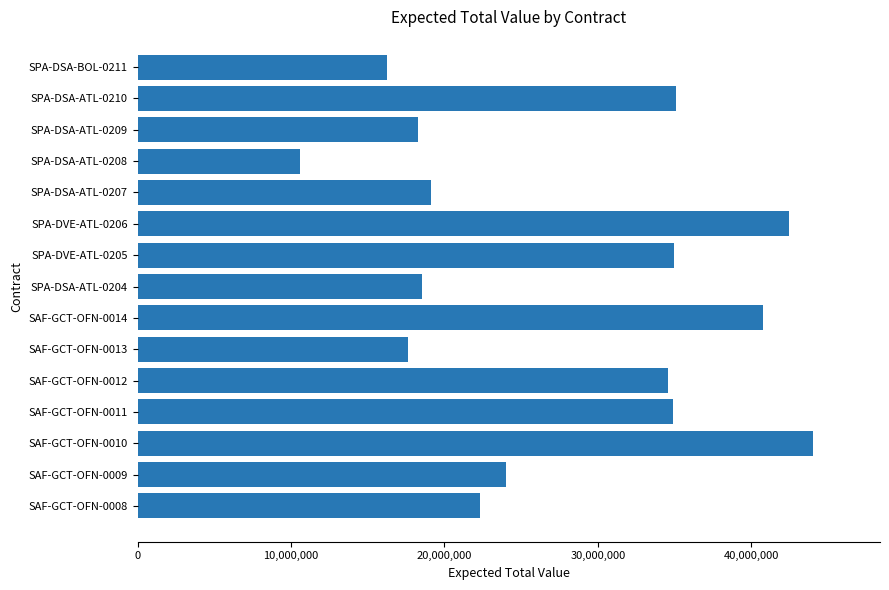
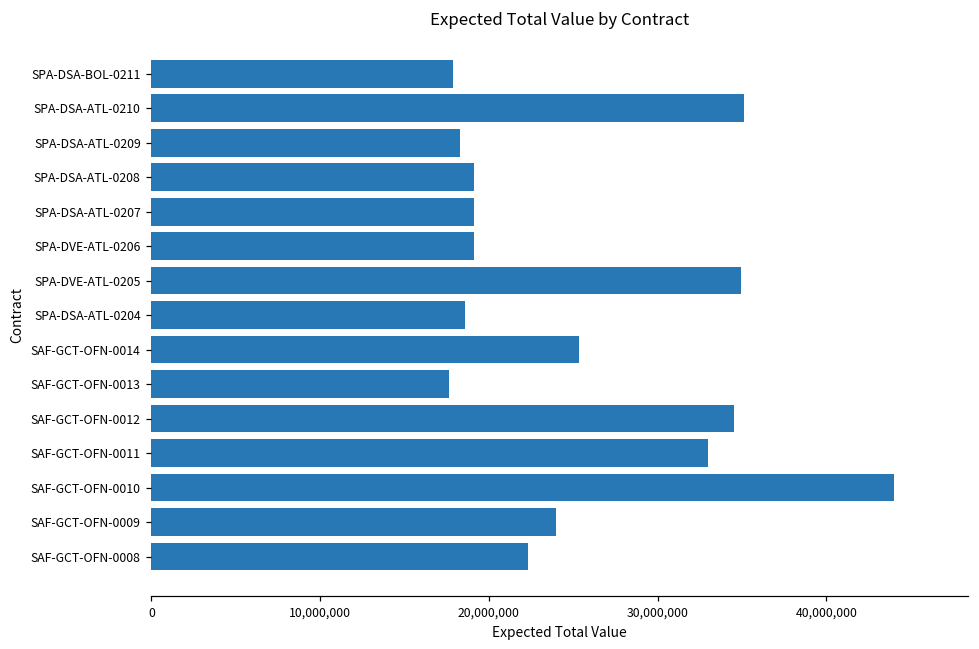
  {
-   "SPA-DSA-BOL-0211": "16,200,000",
+   "SPA-DSA-BOL-0211": "17,900,000",
    "SPA-DSA-ATL-0210": "35,100,000",
    "SPA-DSA-ATL-0209": "18,300,000",
-   "SPA-DSA-ATL-0208": "10,600,000",
+   "SPA-DSA-ATL-0208": "19,100,000",
    "SPA-DSA-ATL-0207": "19,100,000",
-   "SPA-DVE-ATL-0206": "42,500,000",
+   "SPA-DVE-ATL-0206": "19,100,000",
    "SPA-DVE-ATL-0205": "35,000,000",
    "SPA-DSA-ATL-0204": "18,600,000",
-   "SAF-GCT-OFN-0014": "40,800,000",
+   "SAF-GCT-OFN-0014": "25,400,000",
    "SAF-GCT-OFN-0013": "17,600,000",
    "SAF-GCT-OFN-0012": "34,600,000",
-   "SAF-GCT-OFN-0011": "34,900,000",
+   "SAF-GCT-OFN-0011": "33,000,000",
    "SAF-GCT-OFN-0010": "44,000,000",
    "SAF-GCT-OFN-0009": "24,000,000",
    "SAF-GCT-OFN-0008": "22,300,000"
  }
